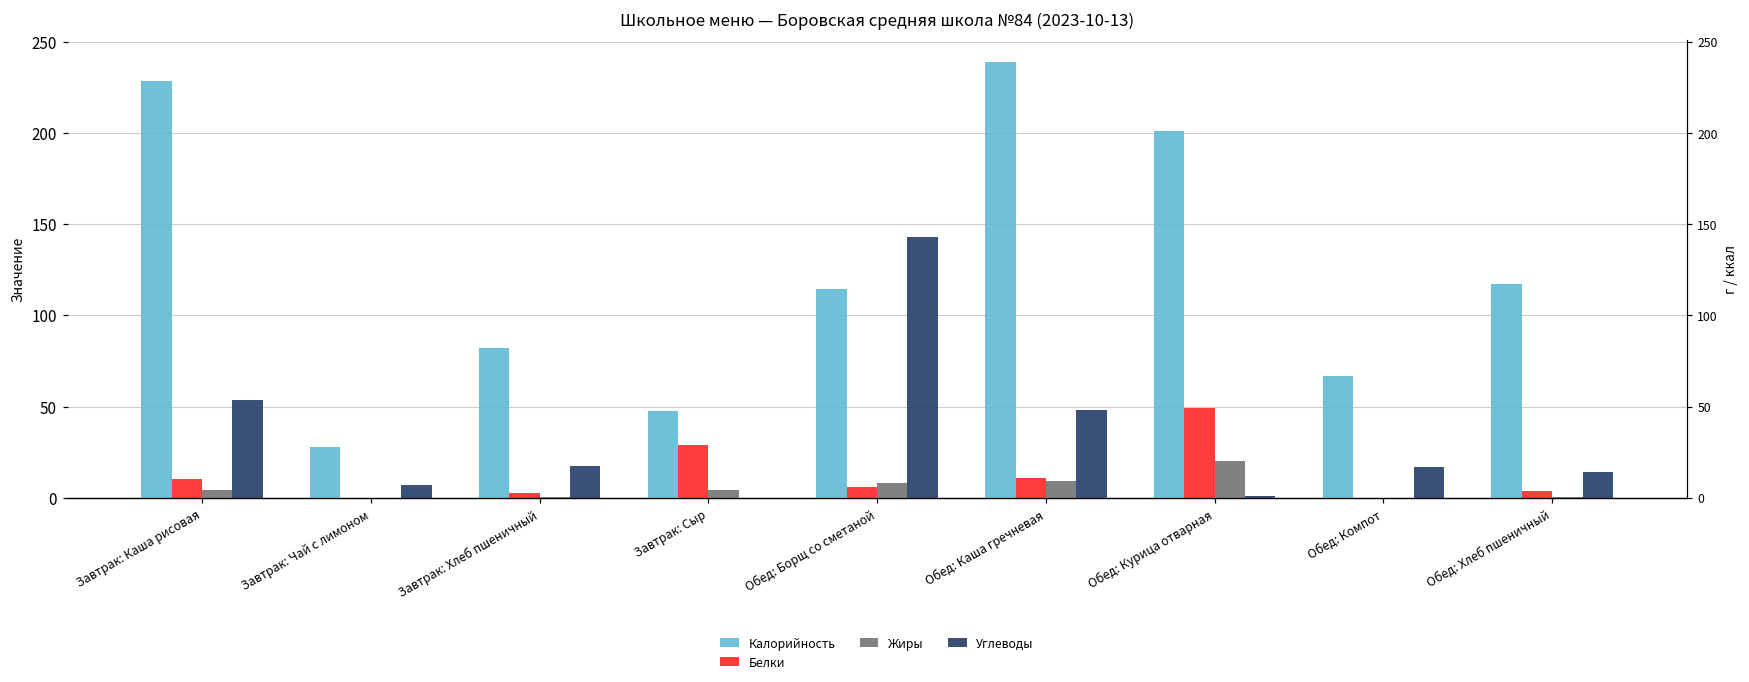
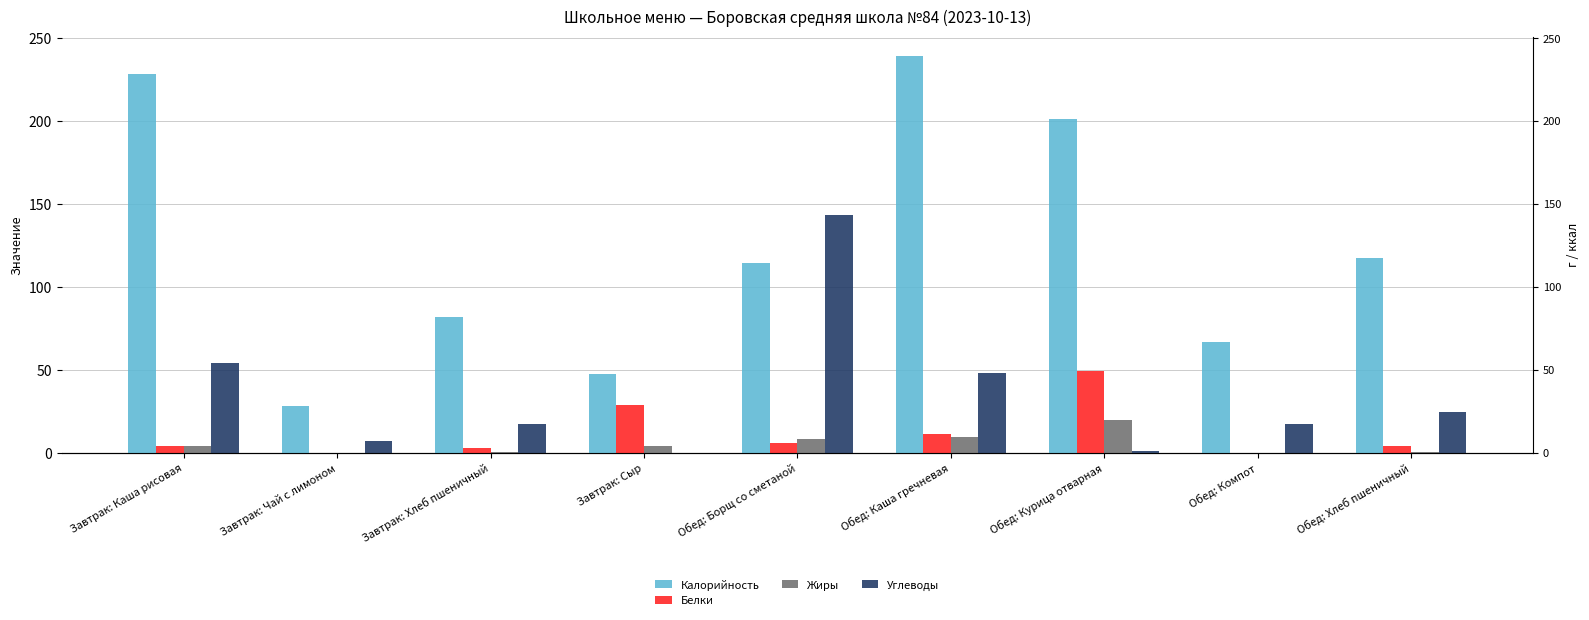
  {
    "Калорийность": {
      "Завтрак: Каша рисовая": 228,
      "Завтрак: Чай с лимоном": 28,
      "Завтрак: Хлеб пшеничный": 82,
      "Завтрак: Сыр": 47,
      "Обед: Борщ со сметаной": 114,
      "Обед: Каша гречневая": 239,
      "Обед: Курица отварная": 201,
      "Обед: Компот": 67,
      "Обед: Хлеб пшеничный": 117
    },
    "Белки": {
-     "Завтрак: Каша рисовая": 10,
+     "Завтрак: Каша рисовая": 4,
      "Завтрак: Чай с лимоном": 0,
      "Завтрак: Хлеб пшеничный": 3,
      "Завтрак: Сыр": 29,
      "Обед: Борщ со сметаной": 6,
      "Обед: Каша гречневая": 11,
      "Обед: Курица отварная": 49,
      "Обед: Компот": 0,
      "Обед: Хлеб пшеничный": 4
    },
    "Жиры": {
      "Завтрак: Каша рисовая": 4,
      "Завтрак: Чай с лимоном": 0,
      "Завтрак: Сыр": 4,
      "Обед: Борщ со сметаной": 8,
      "Обед: Каша гречневая": 9,
      "Обед: Курица отварная": 20,
      "Обед: Компот": 0
    },
    "Углеводы": {
      "Завтрак: Каша рисовая": 54,
      "Завтрак: Чай с лимоном": 7,
      "Завтрак: Хлеб пшеничный": 17,
      "Завтрак: Сыр": 0,
      "Обед: Борщ со сметаной": 143,
      "Обед: Каша гречневая": 48,
      "Обед: Компот": 17,
-     "Обед: Хлеб пшеничный": 14
+     "Обед: Хлеб пшеничный": 25
    }
  }
